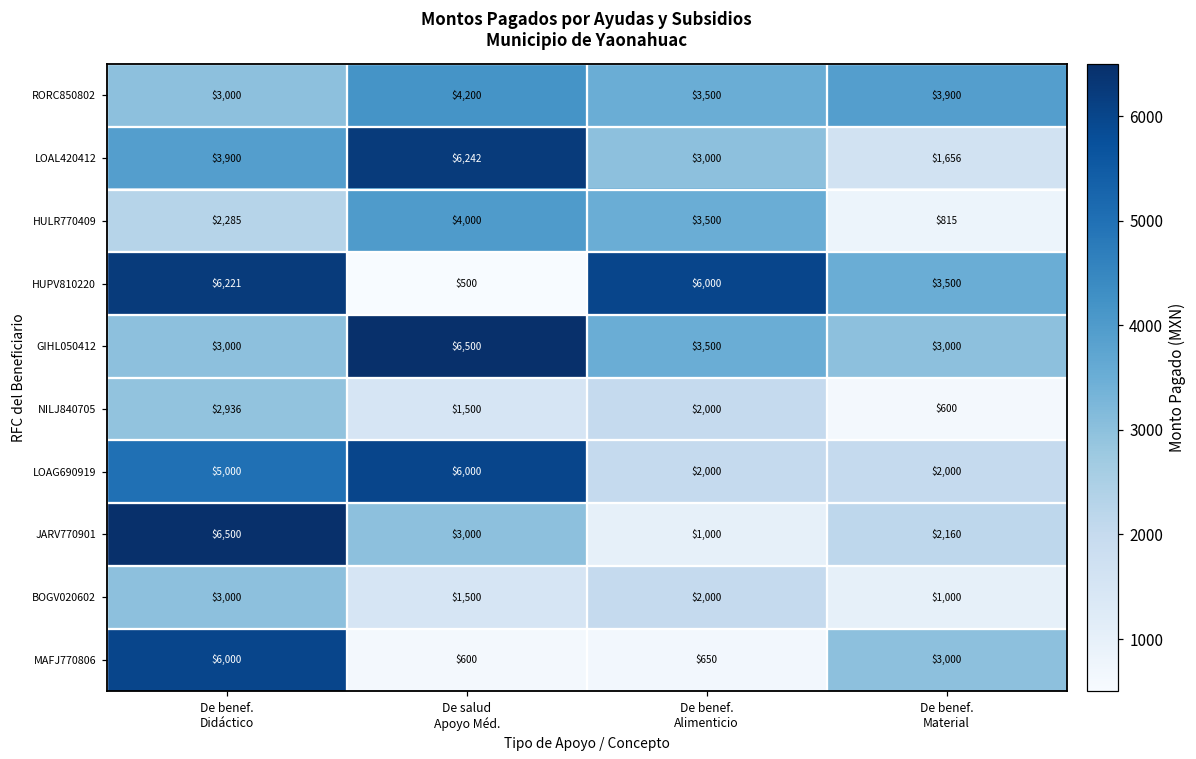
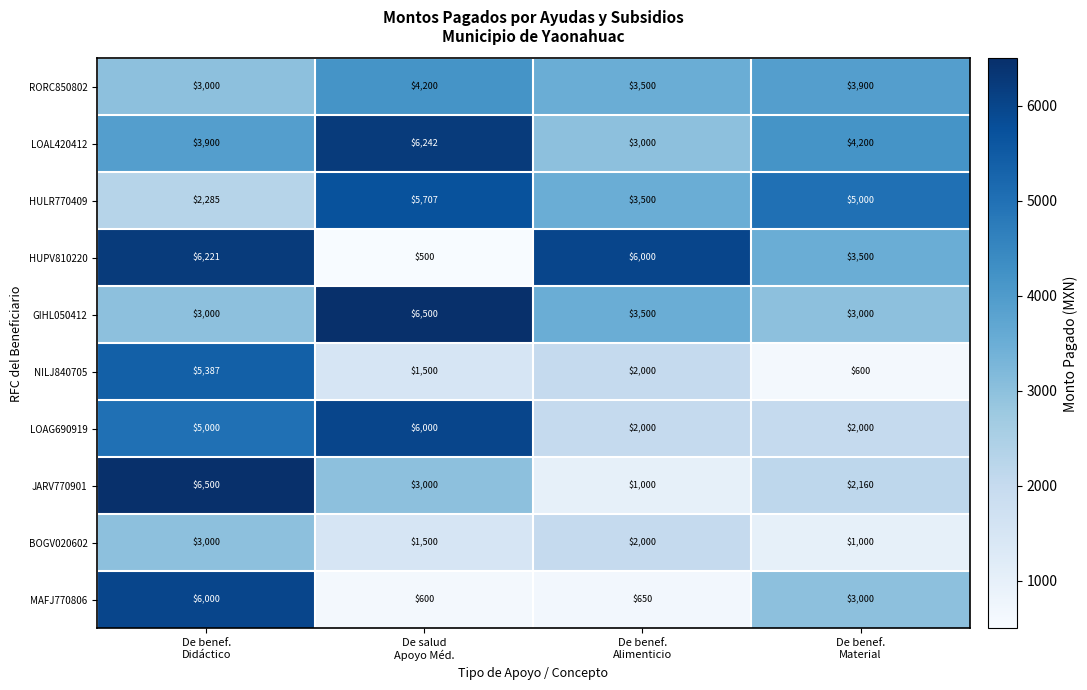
  {
    "RORC850802": {
      "De benef. Didáctico": "$3,000",
      "De salud Apoyo Méd.": "$4,200",
      "De benef. Alimenticio": "$3,500",
      "De benef. Material": "$3,900"
    },
    "LOAL420412": {
      "De benef. Didáctico": "$3,900",
      "De salud Apoyo Méd.": "$6,242",
      "De benef. Alimenticio": "$3,000",
-     "De benef. Material": "$1,656"
+     "De benef. Material": "$4,200"
    },
    "HULR770409": {
      "De benef. Didáctico": "$2,285",
-     "De salud Apoyo Méd.": "$4,000",
+     "De salud Apoyo Méd.": "$5,707",
      "De benef. Alimenticio": "$3,500",
-     "De benef. Material": "$815"
+     "De benef. Material": "$5,000"
    },
    "HUPV810220": {
      "De benef. Didáctico": "$6,221",
      "De salud Apoyo Méd.": "$500",
      "De benef. Alimenticio": "$6,000",
      "De benef. Material": "$3,500"
    },
    "GIHL050412": {
      "De benef. Didáctico": "$3,000",
      "De salud Apoyo Méd.": "$6,500",
      "De benef. Alimenticio": "$3,500",
      "De benef. Material": "$3,000"
    },
    "NILJ840705": {
-     "De benef. Didáctico": "$2,936",
+     "De benef. Didáctico": "$5,387",
      "De salud Apoyo Méd.": "$1,500",
      "De benef. Alimenticio": "$2,000",
      "De benef. Material": "$600"
    },
    "LOAG690919": {
      "De benef. Didáctico": "$5,000",
      "De salud Apoyo Méd.": "$6,000",
      "De benef. Alimenticio": "$2,000",
      "De benef. Material": "$2,000"
    },
    "JARV770901": {
      "De benef. Didáctico": "$6,500",
      "De salud Apoyo Méd.": "$3,000",
      "De benef. Alimenticio": "$1,000",
      "De benef. Material": "$2,160"
    },
    "BOGV020602": {
      "De benef. Didáctico": "$3,000",
      "De salud Apoyo Méd.": "$1,500",
      "De benef. Alimenticio": "$2,000",
      "De benef. Material": "$1,000"
    },
    "MAFJ770806": {
      "De benef. Didáctico": "$6,000",
      "De salud Apoyo Méd.": "$600",
      "De benef. Alimenticio": "$650",
      "De benef. Material": "$3,000"
    }
  }
